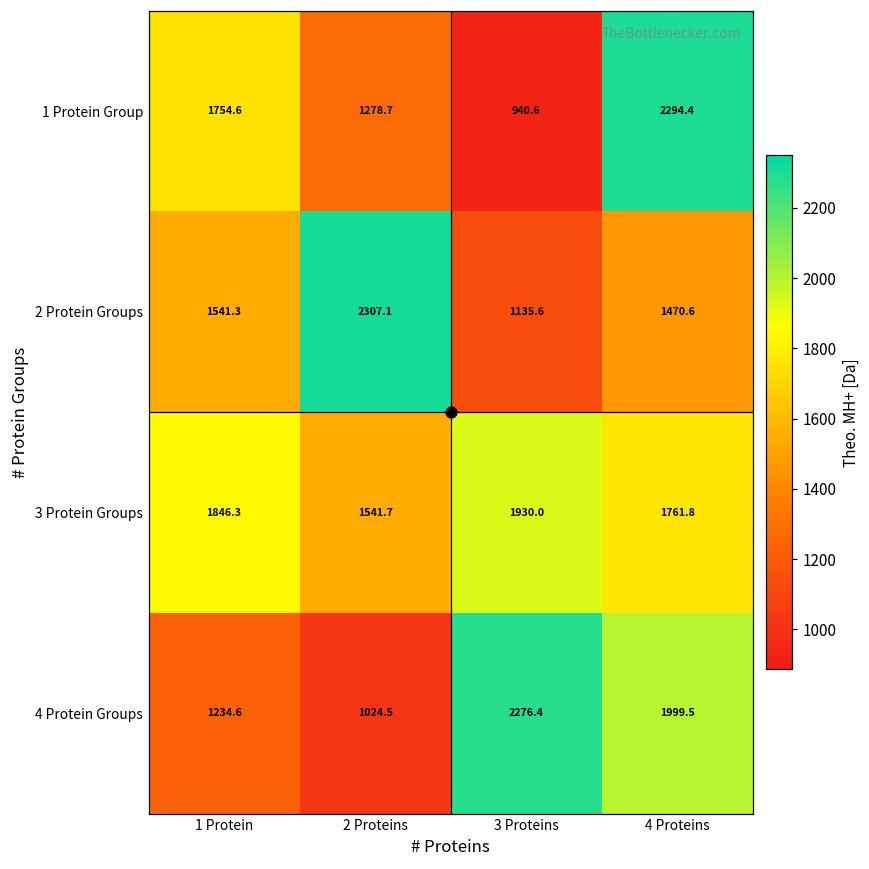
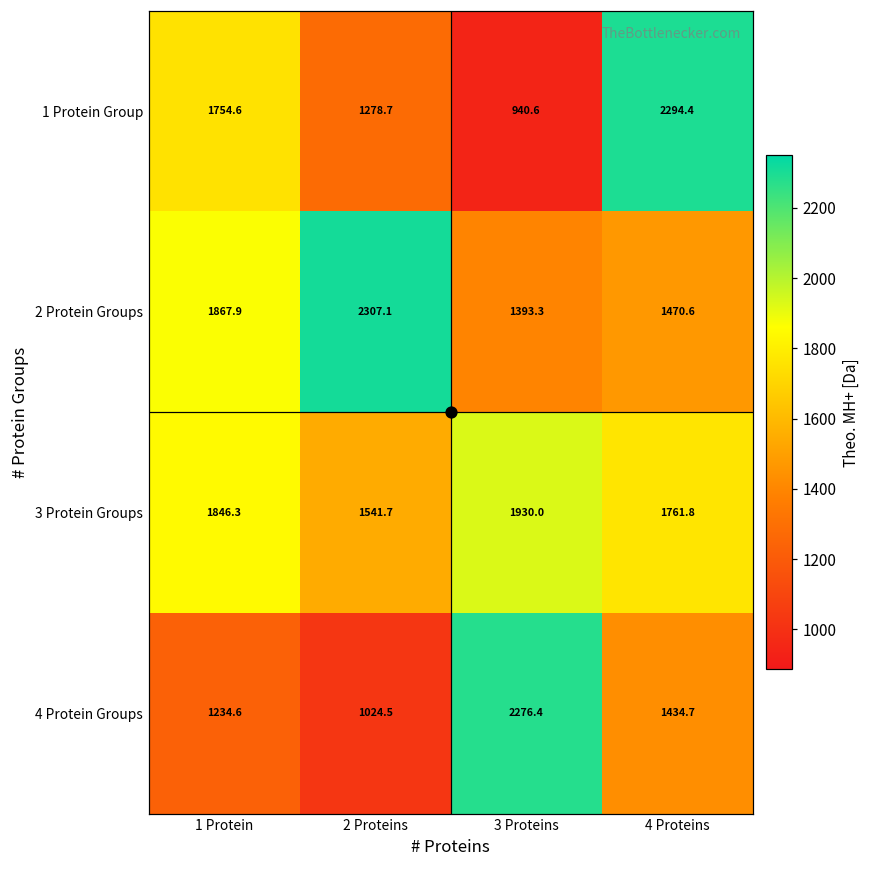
  {
    "1 Protein Group": {
      "1 Protein": 1754.6,
      "2 Proteins": 1278.7,
      "3 Proteins": 940.6
    },
    "2 Protein Groups": {
-     "1 Protein": 1541.3,
+     "1 Protein": 1867.9,
      "2 Proteins": 2307.1,
-     "3 Proteins": 1135.6,
+     "3 Proteins": 1393.3,
      "4 Proteins": 1470.6
    },
    "3 Protein Groups": {
      "1 Protein": 1846.3,
      "2 Proteins": 1541.7,
      "3 Proteins": 1930.0,
      "4 Proteins": 1761.8
    },
    "4 Protein Groups": {
      "1 Protein": 1234.6,
      "2 Proteins": 1024.5,
      "3 Proteins": 2276.4,
-     "4 Proteins": 1999.5
+     "4 Proteins": 1434.7
    }
  }
